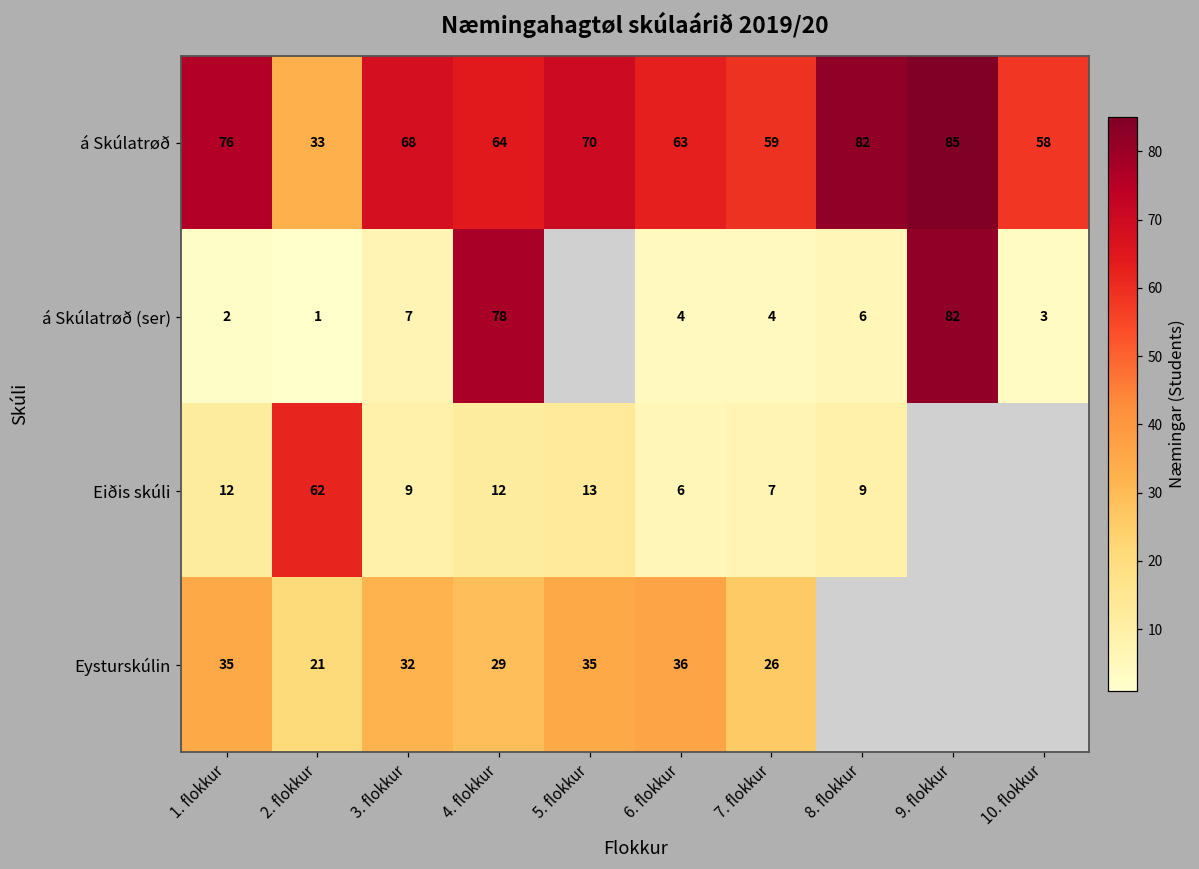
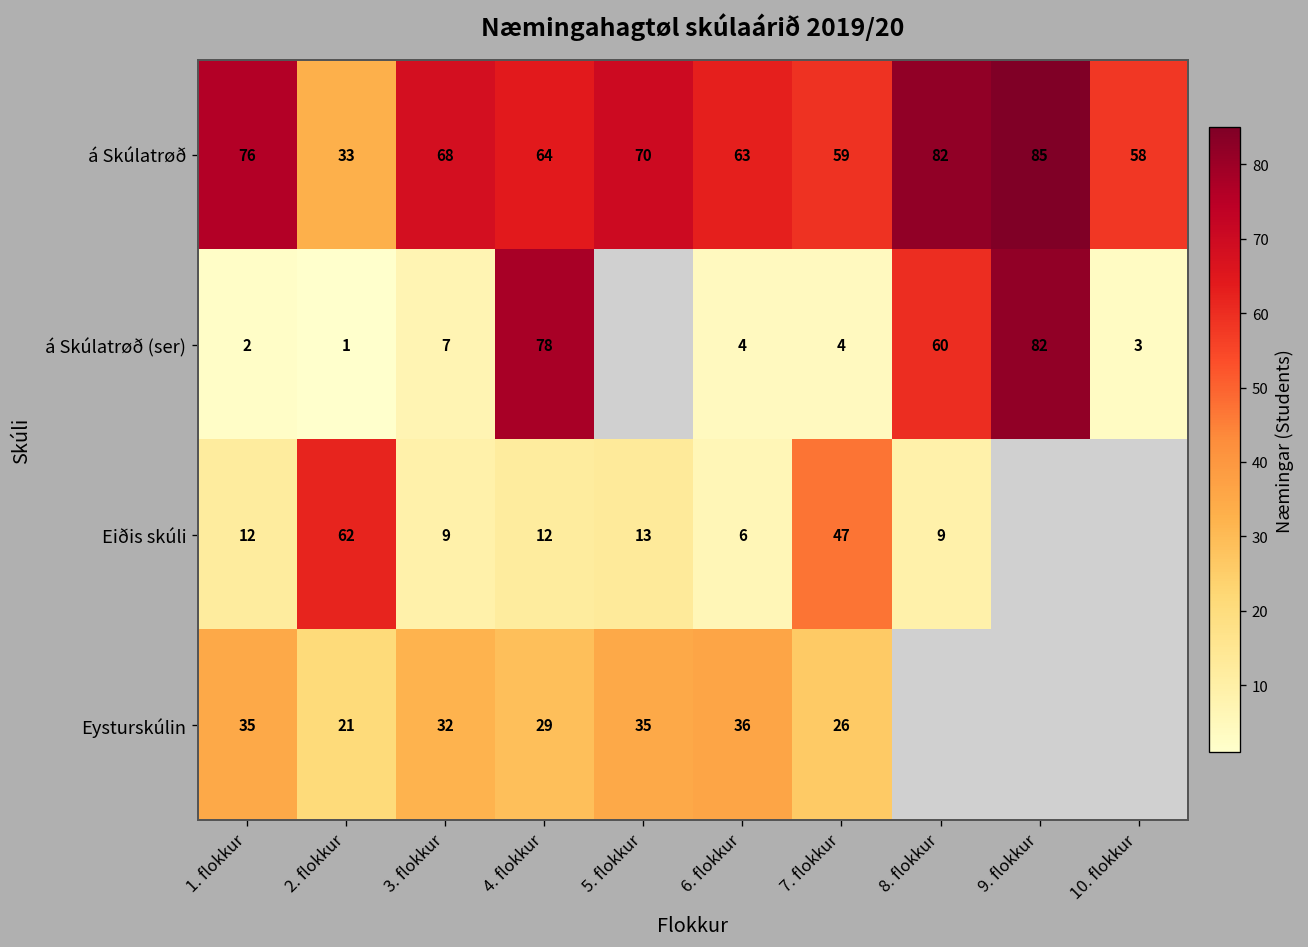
  {
    "á Skúlatrøð": {
      "1. flokkur": 76,
      "2. flokkur": 33,
      "3. flokkur": 68,
      "4. flokkur": 64,
      "5. flokkur": 70,
      "6. flokkur": 63,
      "7. flokkur": 59,
      "8. flokkur": 82,
      "9. flokkur": 85,
      "10. flokkur": 58
    },
    "á Skúlatrøð (ser)": {
      "1. flokkur": 2,
      "2. flokkur": 1,
      "3. flokkur": 7,
      "4. flokkur": 78,
      "6. flokkur": 4,
      "7. flokkur": 4,
-     "8. flokkur": 6,
+     "8. flokkur": 60,
      "9. flokkur": 82,
      "10. flokkur": 3
    },
    "Eiðis skúli": {
      "1. flokkur": 12,
      "2. flokkur": 62,
      "3. flokkur": 9,
      "4. flokkur": 12,
      "5. flokkur": 13,
      "6. flokkur": 6,
-     "7. flokkur": 7,
+     "7. flokkur": 47,
      "8. flokkur": 9
    },
    "Eysturskúlin": {
      "1. flokkur": 35,
      "2. flokkur": 21,
      "3. flokkur": 32,
      "4. flokkur": 29,
      "5. flokkur": 35,
      "6. flokkur": 36,
      "7. flokkur": 26
    }
  }
